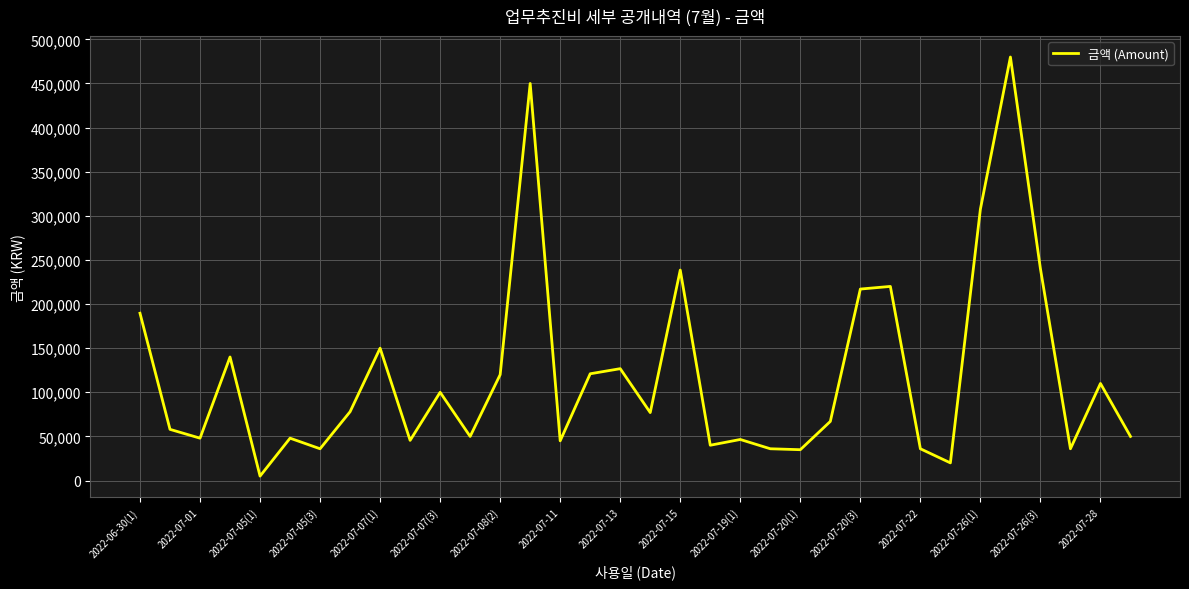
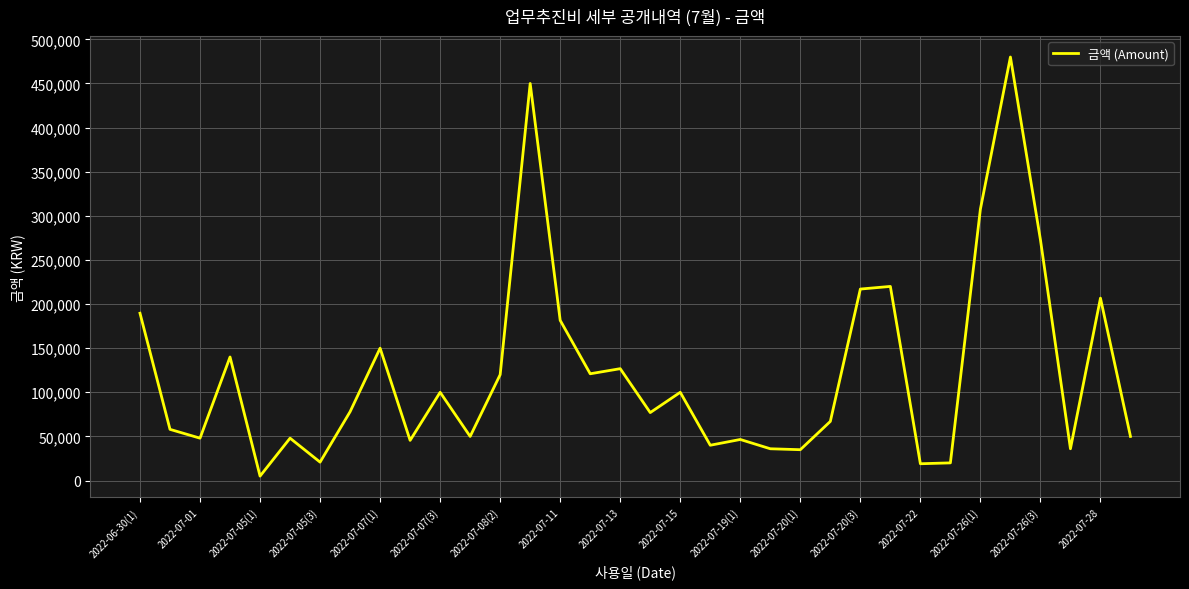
  {
    "2022-06-30(1)": "190,000",
    "2022-07-01": "50,000",
    "2022-07-05(1)": "10,000",
-   "2022-07-05(3)": "40,000",
+   "2022-07-05(3)": "20,000",
    "2022-07-07(1)": "150,000",
    "2022-07-07(3)": "100,000",
    "2022-07-08(2)": "120,000",
-   "2022-07-11": "50,000",
+   "2022-07-11": "180,000",
    "2022-07-13": "130,000",
-   "2022-07-15": "240,000",
+   "2022-07-15": "100,000",
    "2022-07-19(1)": "50,000",
    "2022-07-20(1)": "30,000",
    "2022-07-20(3)": "220,000",
-   "2022-07-22": "40,000",
+   "2022-07-22": "20,000",
    "2022-07-26(1)": "310,000",
-   "2022-07-26(3)": "240,000",
-   "2022-07-28": "110,000"
+   "2022-07-26(3)": "270,000",
+   "2022-07-28": "210,000"
  }
